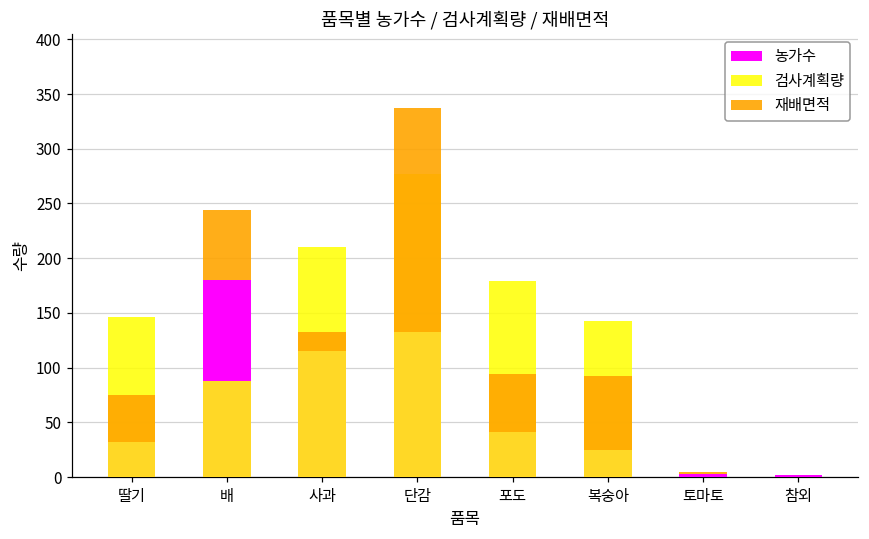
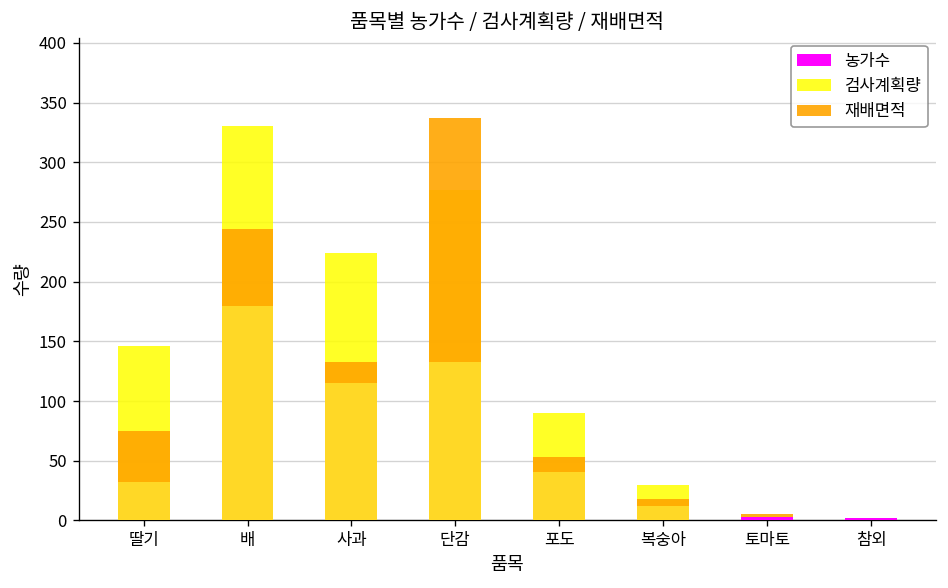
  {
    "농가수": {
-     "복숭아": 30,
+     "복숭아": 10,
      "토마토": 0
    },
    "검사계획량": {
      "딸기": 150,
-     "배": 90,
-     "사과": 210,
-     "포도": 180,
-     "복숭아": 140,
+     "배": 330,
+     "사과": 220,
+     "포도": 90,
+     "복숭아": 30,
      "토마토": 0,
      "참외": 0
    },
    "재배면적": {
      "단감": 200,
-     "포도": 50,
-     "복숭아": 70,
+     "포도": 10,
+     "복숭아": 10,
      "참외": 0
    }
  }
